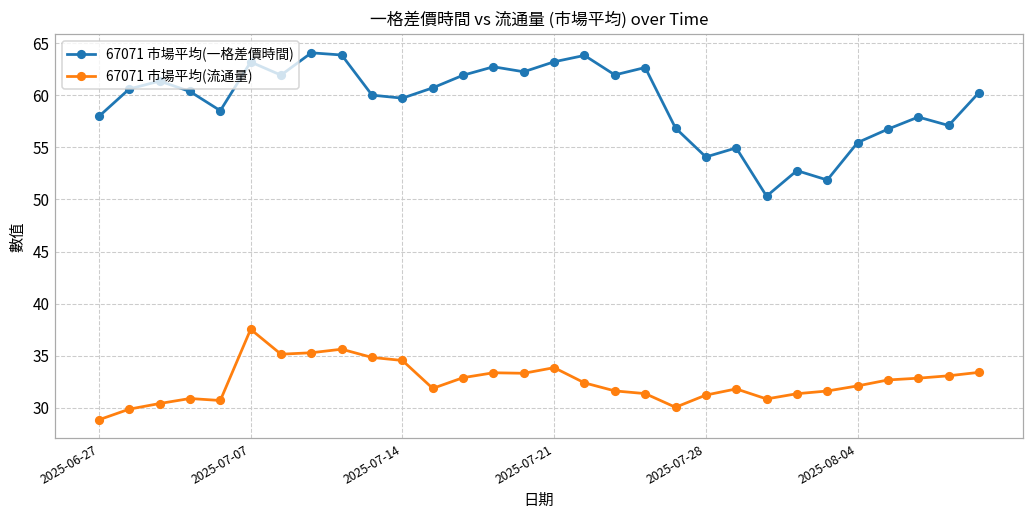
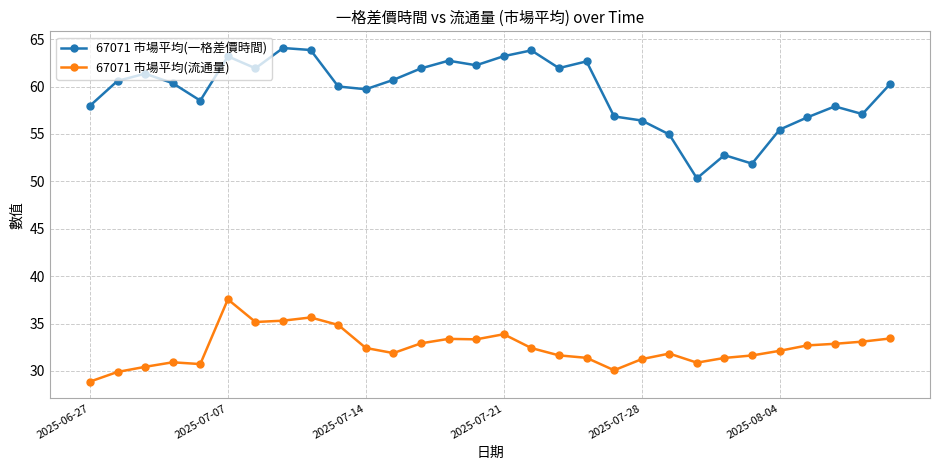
  {
    "67071 市場平均(一格差價時間)": {
      "2025-06-27": 58,
      "2025-07-14": 60,
      "2025-07-21": 63,
-     "2025-07-28": 54,
+     "2025-07-28": 56,
      "2025-08-04": 55
    },
    "67071 市場平均(流通量)": {
      "2025-06-27": 29,
      "2025-07-07": 38,
-     "2025-07-14": 35,
+     "2025-07-14": 32,
      "2025-07-21": 34,
      "2025-07-28": 31,
      "2025-08-04": 32
    }
  }
